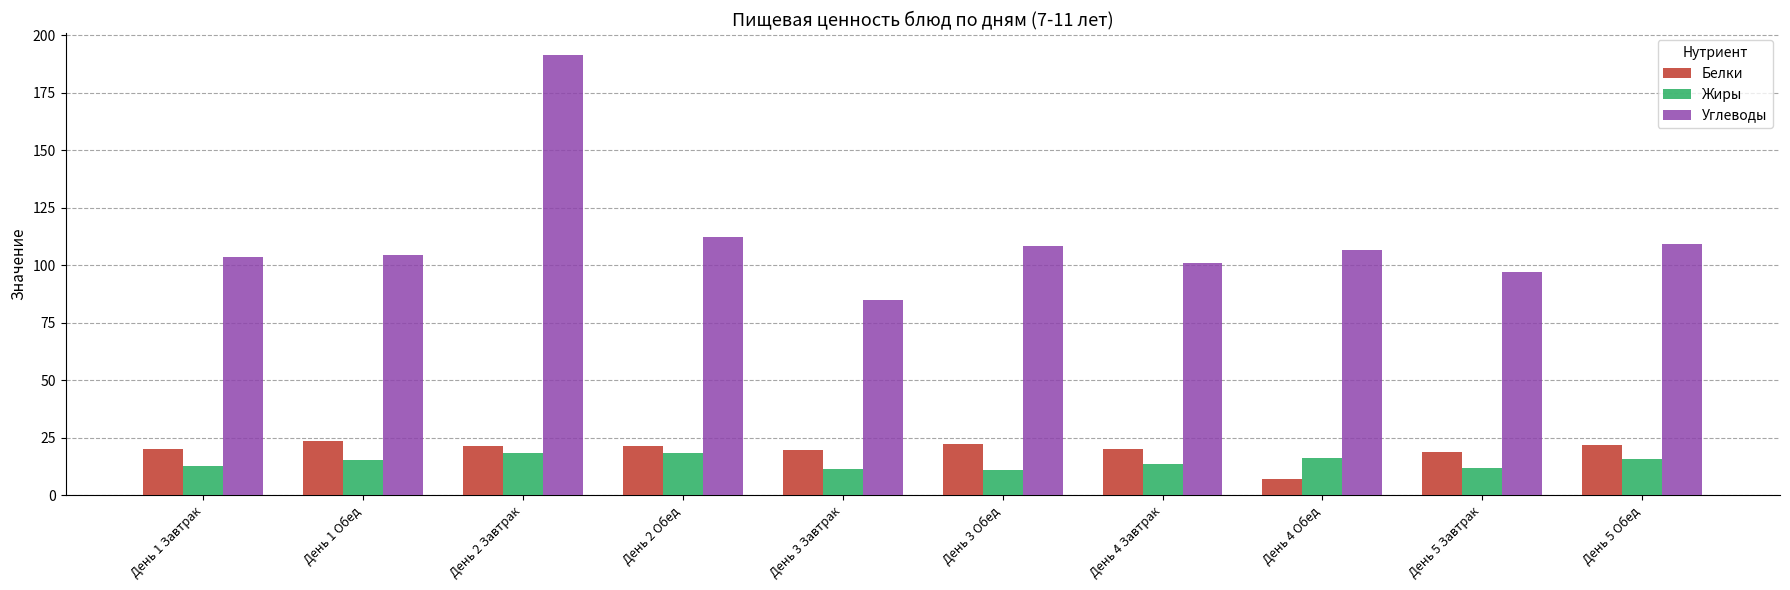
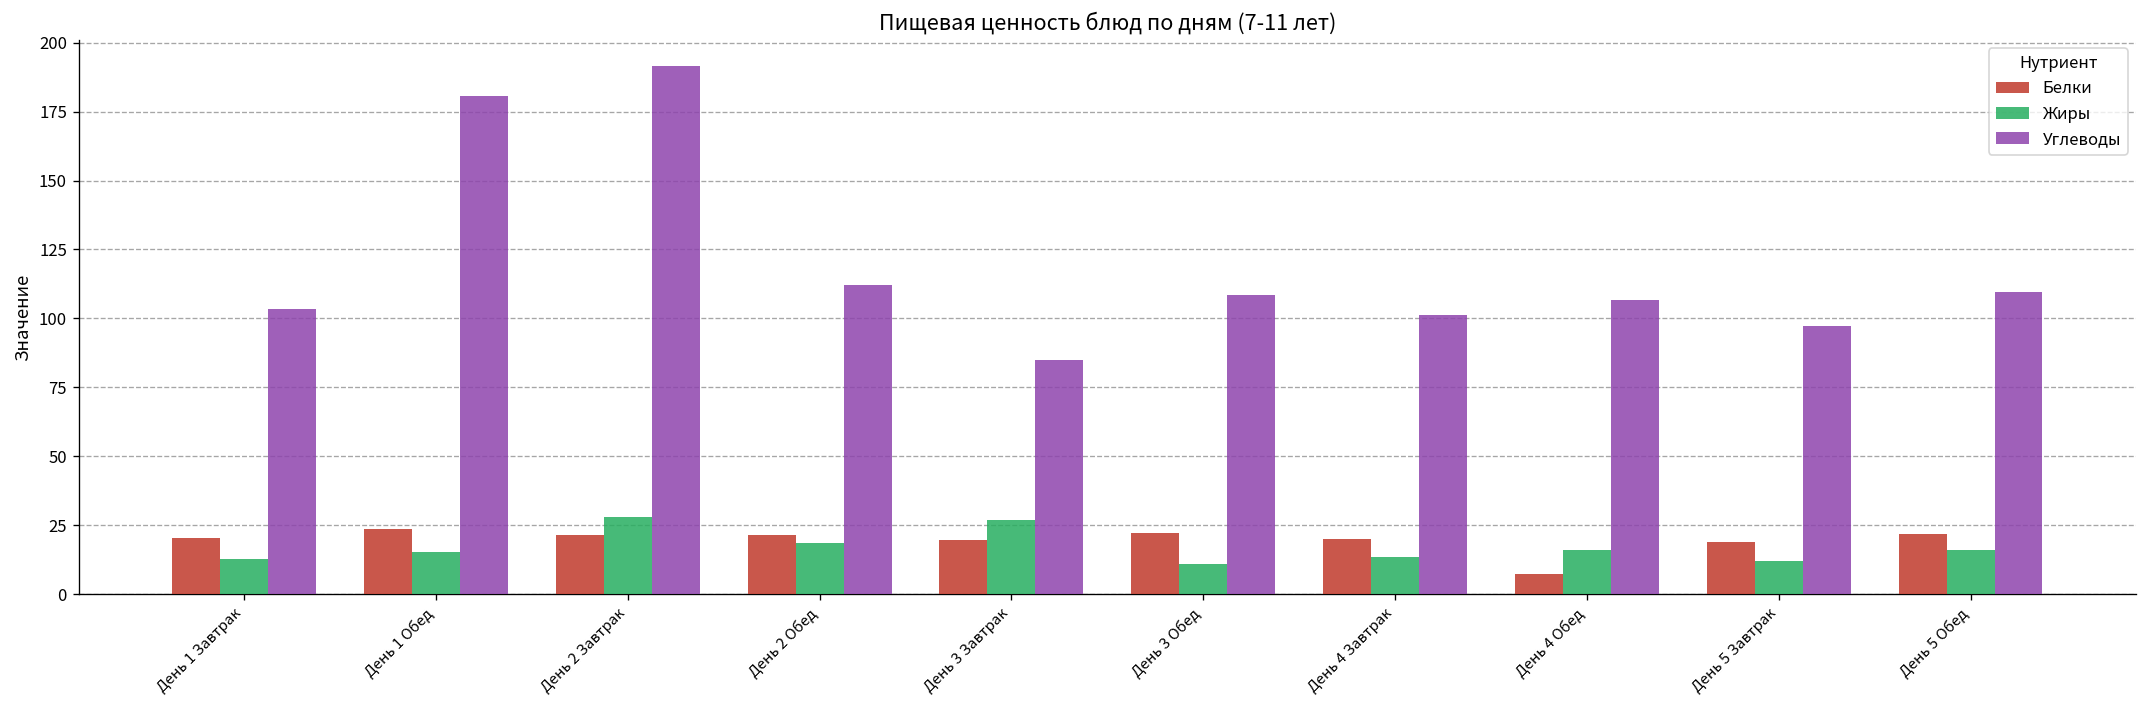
  {
    "Белки": {
      "День 1 Завтрак": 20,
      "День 1 Обед": 24,
      "День 2 Завтрак": 21,
      "День 2 Обед": 22,
      "День 3 Завтрак": 20,
      "День 3 Обед": 22,
      "День 4 Завтрак": 20,
      "День 4 Обед": 7,
      "День 5 Завтрак": 19,
      "День 5 Обед": 22
    },
    "Жиры": {
      "День 1 Завтрак": 13,
      "День 1 Обед": 15,
-     "День 2 Завтрак": 18,
+     "День 2 Завтрак": 28,
      "День 2 Обед": 19,
-     "День 3 Завтрак": 11,
+     "День 3 Завтрак": 27,
      "День 3 Обед": 11,
      "День 4 Завтрак": 14,
      "День 4 Обед": 16,
      "День 5 Завтрак": 12,
      "День 5 Обед": 16
    },
    "Углеводы": {
      "День 1 Завтрак": 104,
-     "День 1 Обед": 105,
+     "День 1 Обед": 181,
      "День 2 Завтрак": 191,
      "День 2 Обед": 112,
      "День 3 Завтрак": 85,
      "День 3 Обед": 108,
      "День 4 Завтрак": 101,
      "День 4 Обед": 107,
      "День 5 Завтрак": 97,
      "День 5 Обед": 110
    }
  }
